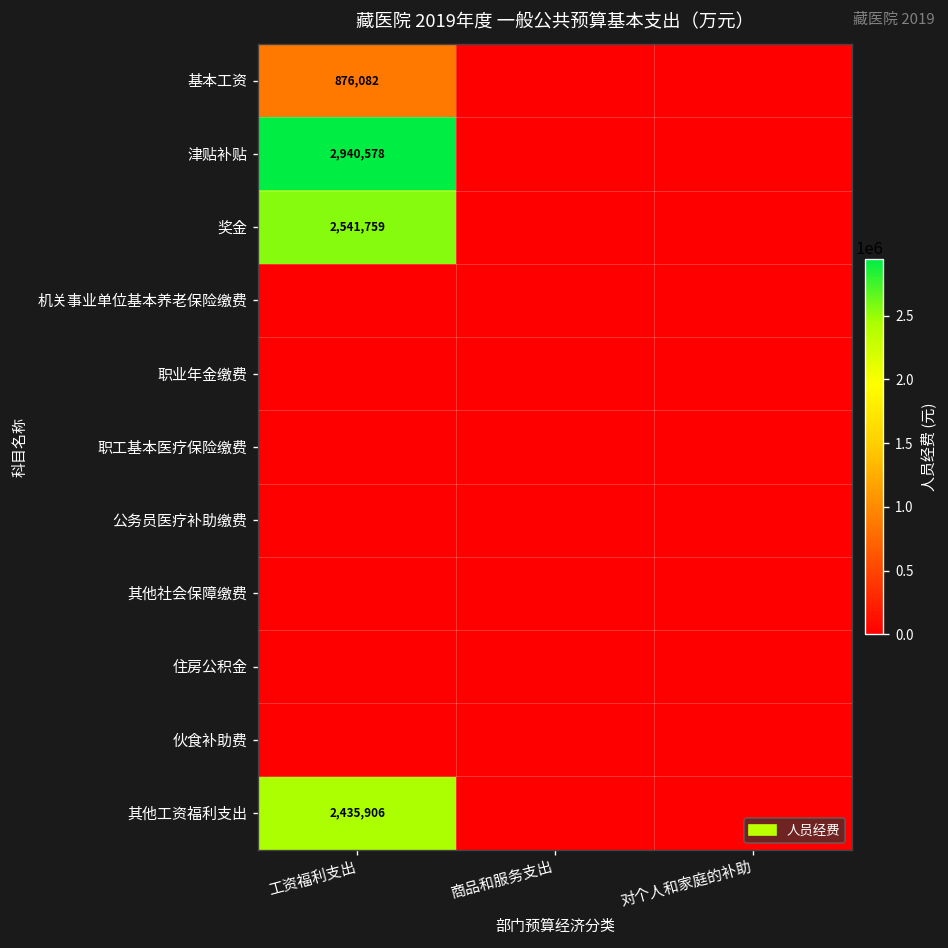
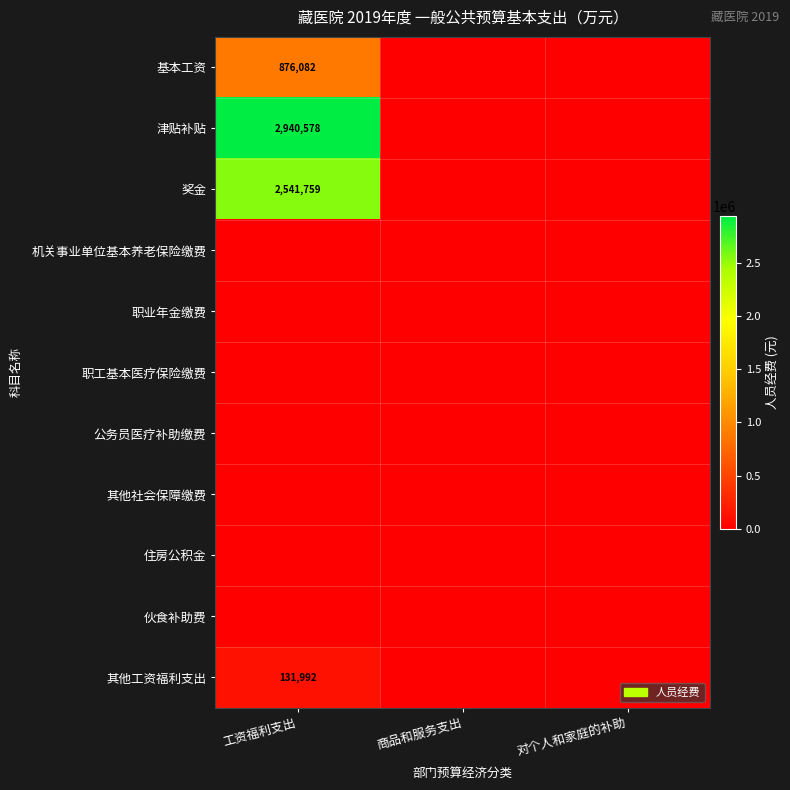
  {
    "基本工资": {
      "工资福利支出": "876,082"
    },
    "津贴补贴": {
      "工资福利支出": "2,940,578"
    },
    "奖金": {
      "工资福利支出": "2,541,759"
    },
    "其他工资福利支出": {
-     "工资福利支出": "2,435,906"
+     "工资福利支出": "131,992"
    }
  }
